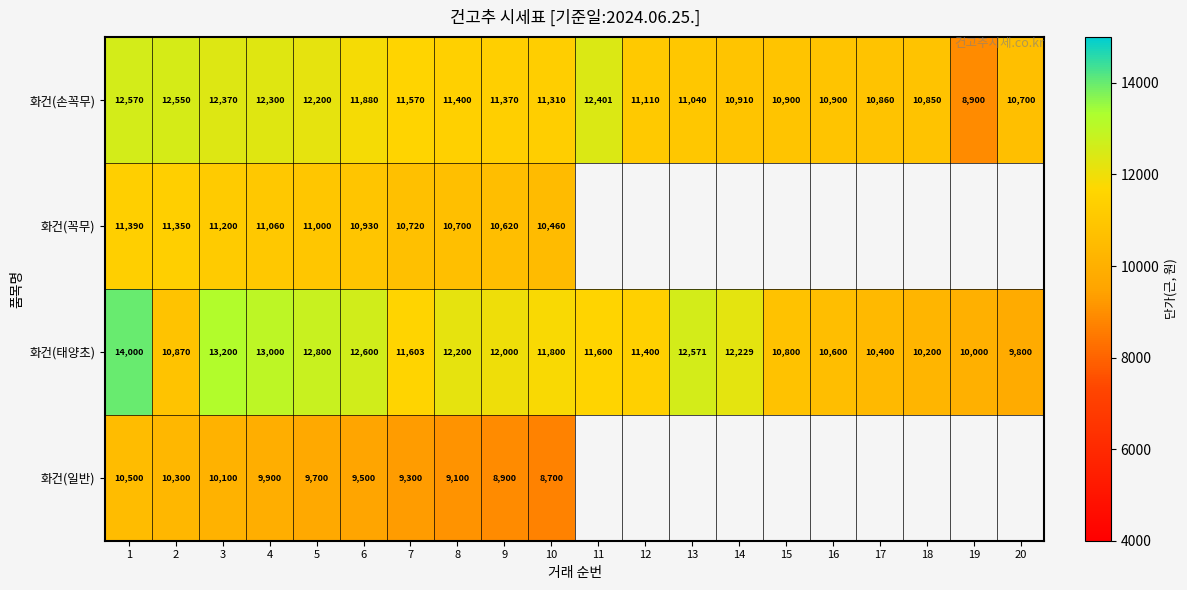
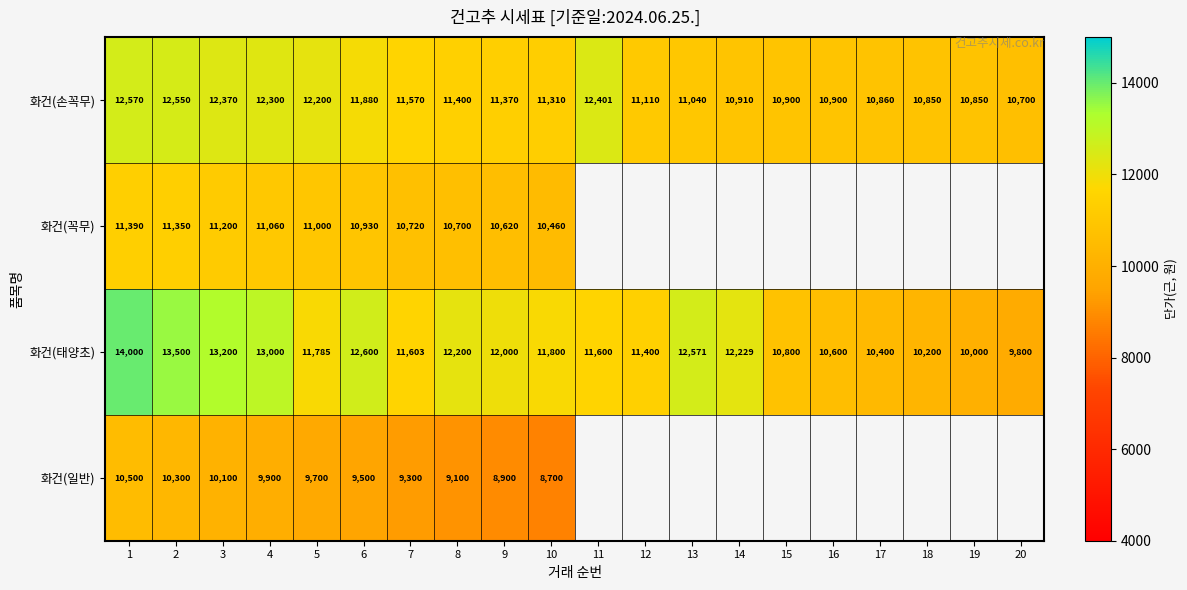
  {
    "화건(손꼭무)": {
      "1": "12,570",
      "2": "12,550",
      "3": "12,370",
      "4": "12,300",
      "5": "12,200",
      "6": "11,880",
      "7": "11,570",
      "8": "11,400",
      "9": "11,370",
      "10": "11,310",
      "11": "12,401",
      "12": "11,110",
      "13": "11,040",
      "14": "10,910",
      "15": "10,900",
      "16": "10,900",
      "17": "10,860",
      "18": "10,850",
-     "19": "8,900"
+     "19": "10,850"
    },
    "화건(꼭무)": {
      "1": "11,390",
      "2": "11,350",
      "3": "11,200",
      "4": "11,060",
      "5": "11,000",
      "6": "10,930",
      "7": "10,720",
      "8": "10,700",
      "9": "10,620",
      "10": "10,460"
    },
    "화건(태양초)": {
      "1": "14,000",
-     "2": "10,870",
+     "2": "13,500",
      "3": "13,200",
      "4": "13,000",
-     "5": "12,800",
+     "5": "11,785",
      "6": "12,600",
      "7": "11,603",
      "8": "12,200",
      "9": "12,000",
      "10": "11,800",
      "11": "11,600",
      "12": "11,400",
      "13": "12,571",
      "14": "12,229",
      "15": "10,800",
      "16": "10,600",
      "17": "10,400",
      "18": "10,200",
      "19": "10,000",
      "20": "9,800"
    },
    "화건(일반)": {
      "1": "10,500",
      "2": "10,300",
      "3": "10,100",
      "4": "9,900",
      "5": "9,700",
      "6": "9,500",
      "7": "9,300",
      "8": "9,100",
      "9": "8,900",
      "10": "8,700"
    }
  }
